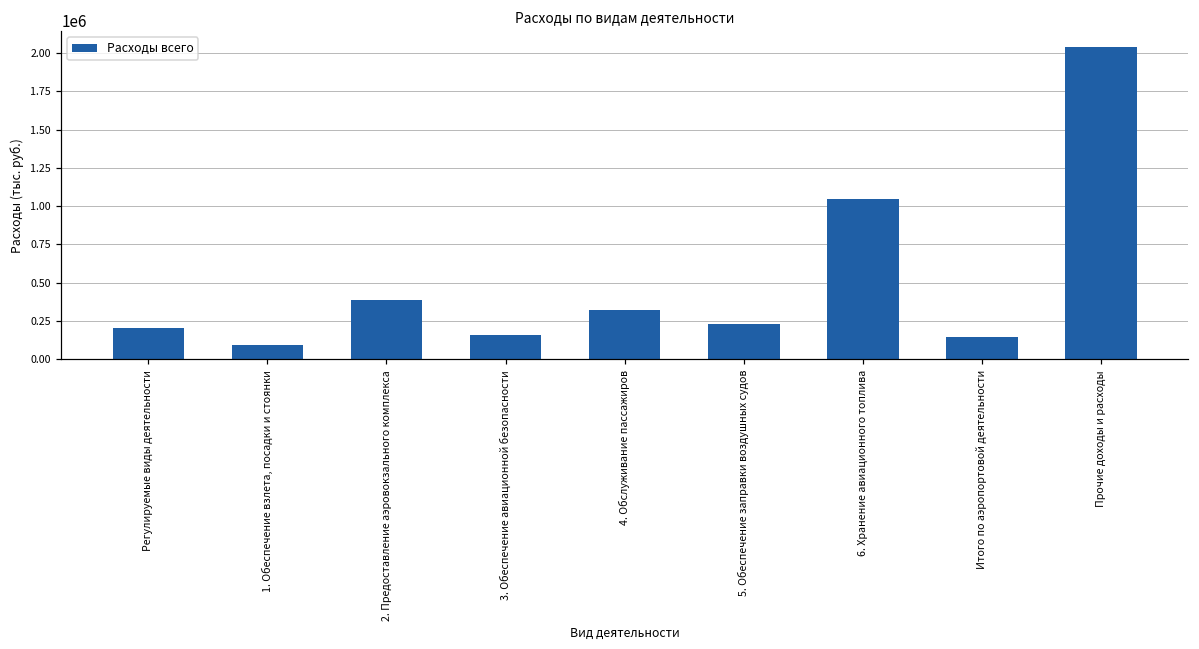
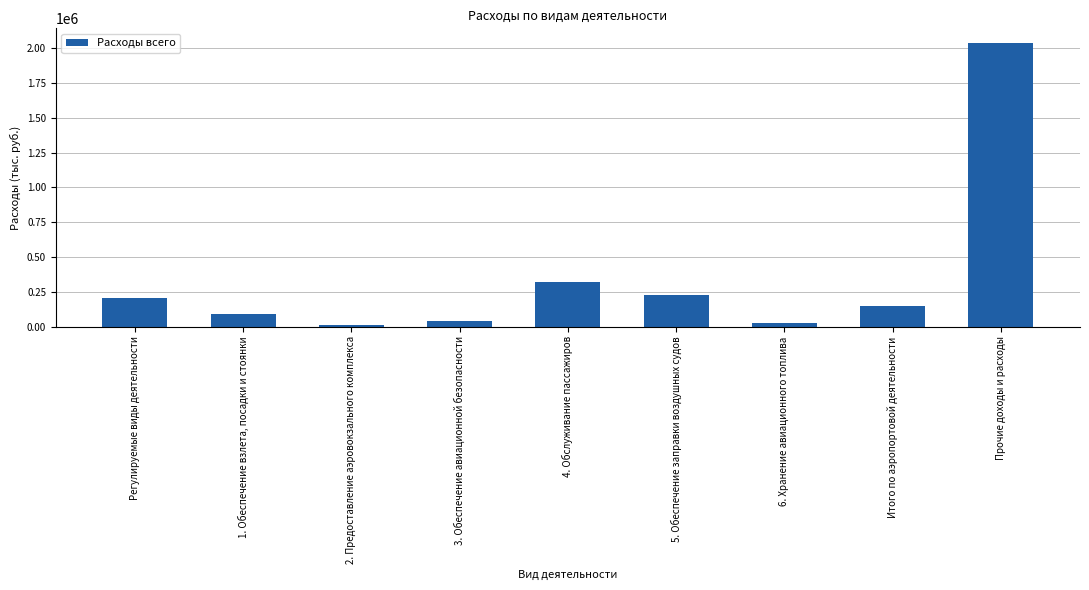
  {
    "Регулируемые виды деятельности": 200000,
    "1. Обеспечение взлета, посадки и стоянки": 90000,
-   "2. Предоставление аэровокзального комплекса": 390000,
-   "3. Обеспечение авиационной безопасности": 160000,
+   "2. Предоставление аэровокзального комплекса": 10000,
+   "3. Обеспечение авиационной безопасности": 40000,
    "4. Обслуживание пассажиров": 320000,
    "5. Обеспечение заправки воздушных судов": 230000,
-   "6. Хранение авиационного топлива": 1050000,
+   "6. Хранение авиационного топлива": 30000,
    "Итого по аэропортовой деятельности": 150000,
    "Прочие доходы и расходы": 2040000
  }
